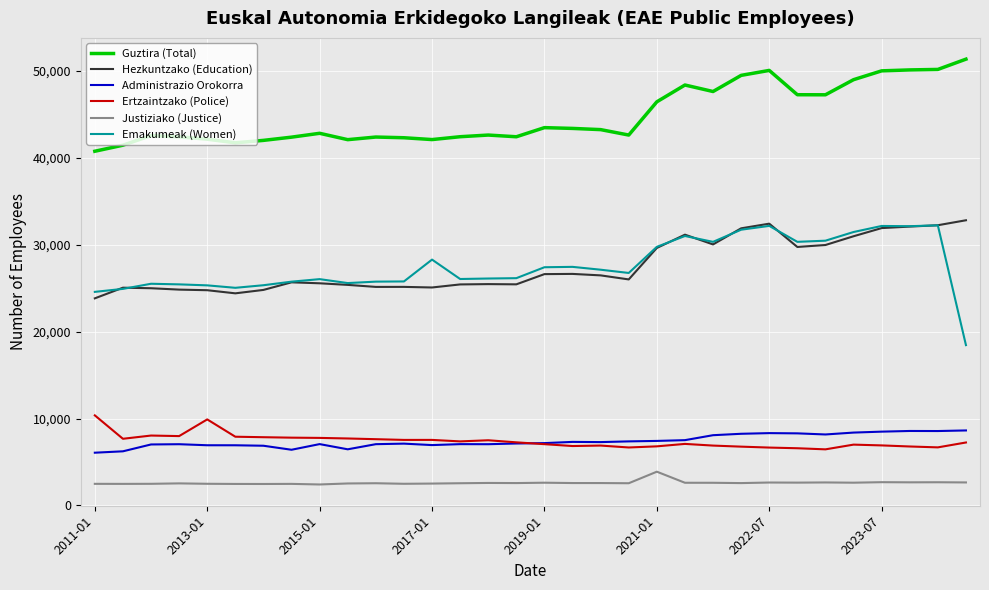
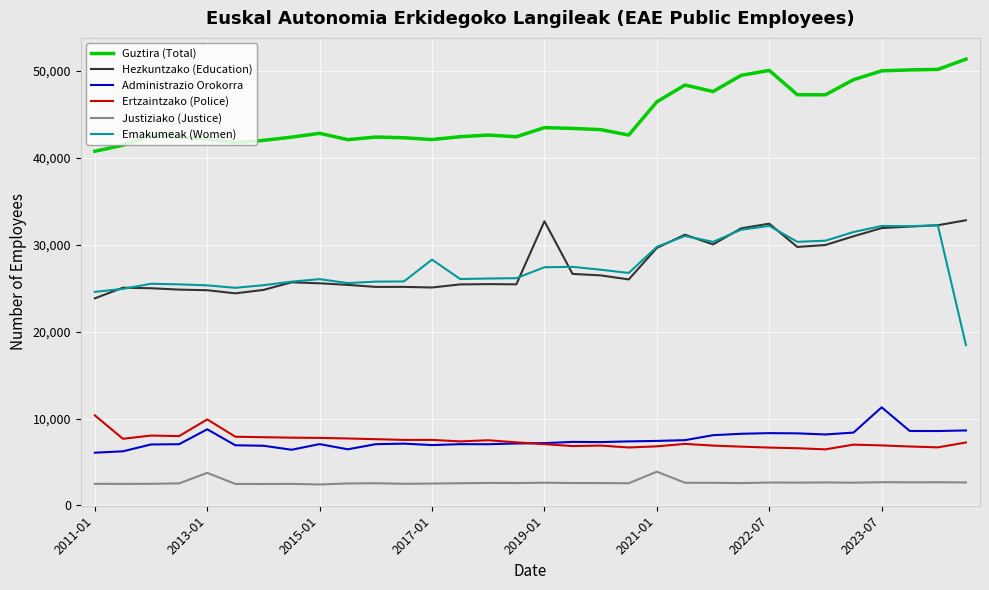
  {
    "Guztira (Total)": {
      "2011-01": "41,000",
      "2015-01": "43,000",
      "2017-01": "42,000",
      "2019-01": "43,000",
      "2021-01": "46,000",
      "2022-07": "50,000",
      "2023-07": "50,000"
    },
    "Hezkuntzako (Education)": {
      "2011-01": "24,000",
      "2013-01": "25,000",
      "2015-01": "26,000",
      "2017-01": "25,000",
-     "2019-01": "27,000"
+     "2019-01": "33,000"
    },
    "Administrazio Orokorra": {
      "2011-01": "6,000",
-     "2013-01": "7,000",
+     "2013-01": "9,000",
      "2015-01": "7,000",
      "2017-01": "7,000",
      "2021-01": "7,000",
      "2022-07": "8,000",
-     "2023-07": "8,000"
+     "2023-07": "11,000"
    },
    "Ertzaintzako (Police)": {
      "2011-01": "10,000",
      "2013-01": "10,000",
      "2015-01": "8,000",
      "2017-01": "8,000",
      "2021-01": "7,000",
      "2022-07": "7,000",
      "2023-07": "7,000"
    },
    "Justiziako (Justice)": {
      "2011-01": "2,000",
-     "2013-01": "2,000",
+     "2013-01": "4,000",
      "2015-01": "2,000",
      "2017-01": "3,000",
      "2019-01": "3,000",
      "2021-01": "4,000",
      "2022-07": "3,000",
      "2023-07": "3,000"
    },
    "Emakumeak (Women)": {
      "2011-01": "25,000",
      "2013-01": "25,000",
      "2015-01": "26,000",
      "2017-01": "28,000",
      "2019-01": "27,000"
    }
  }
